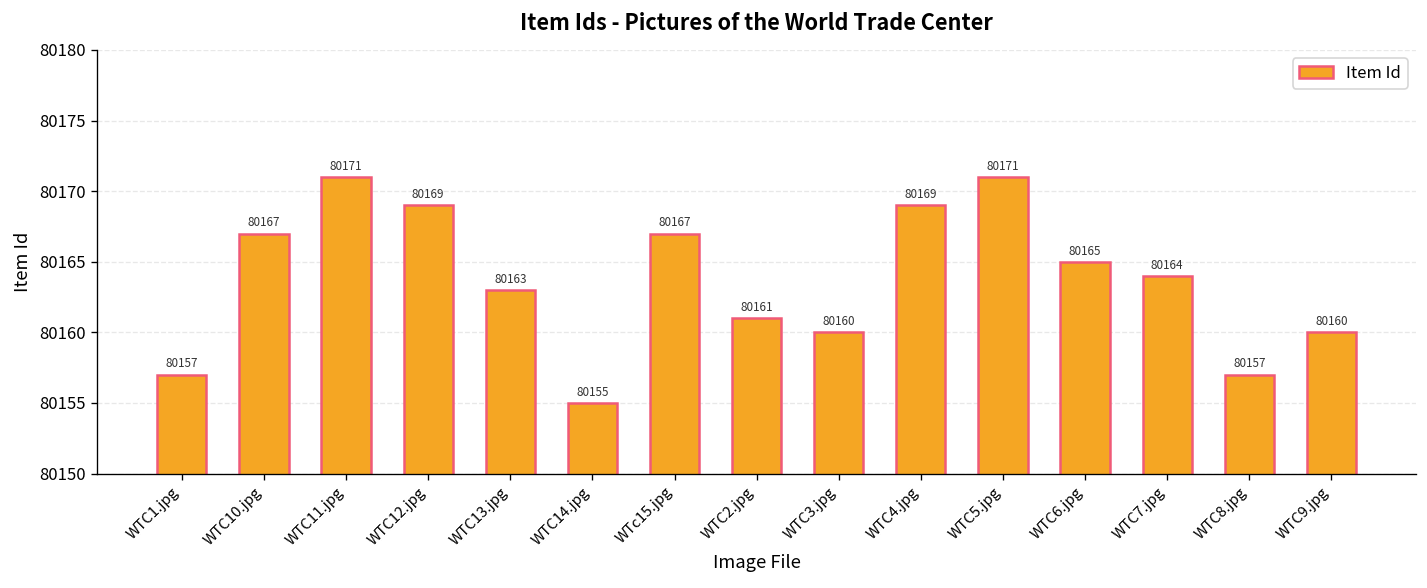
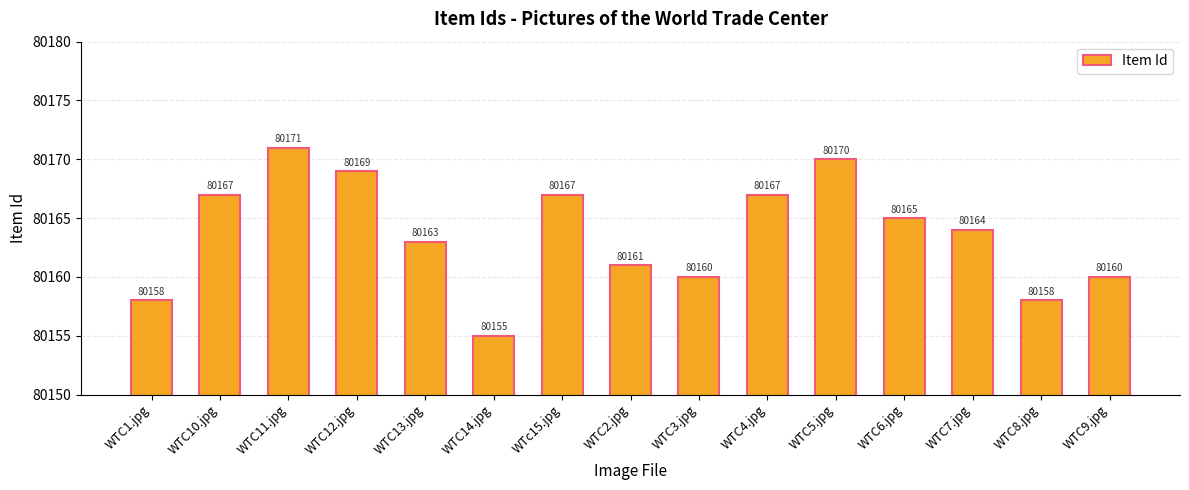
  {
-   "WTC1.jpg": 80157,
+   "WTC1.jpg": 80158,
    "WTC10.jpg": 80167,
    "WTC11.jpg": 80171,
    "WTC12.jpg": 80169,
    "WTC13.jpg": 80163,
    "WTC14.jpg": 80155,
    "WTc15.jpg": 80167,
    "WTC2.jpg": 80161,
    "WTC3.jpg": 80160,
-   "WTC4.jpg": 80169,
-   "WTC5.jpg": 80171,
+   "WTC4.jpg": 80167,
+   "WTC5.jpg": 80170,
    "WTC6.jpg": 80165,
    "WTC7.jpg": 80164,
-   "WTC8.jpg": 80157,
+   "WTC8.jpg": 80158,
    "WTC9.jpg": 80160
  }
